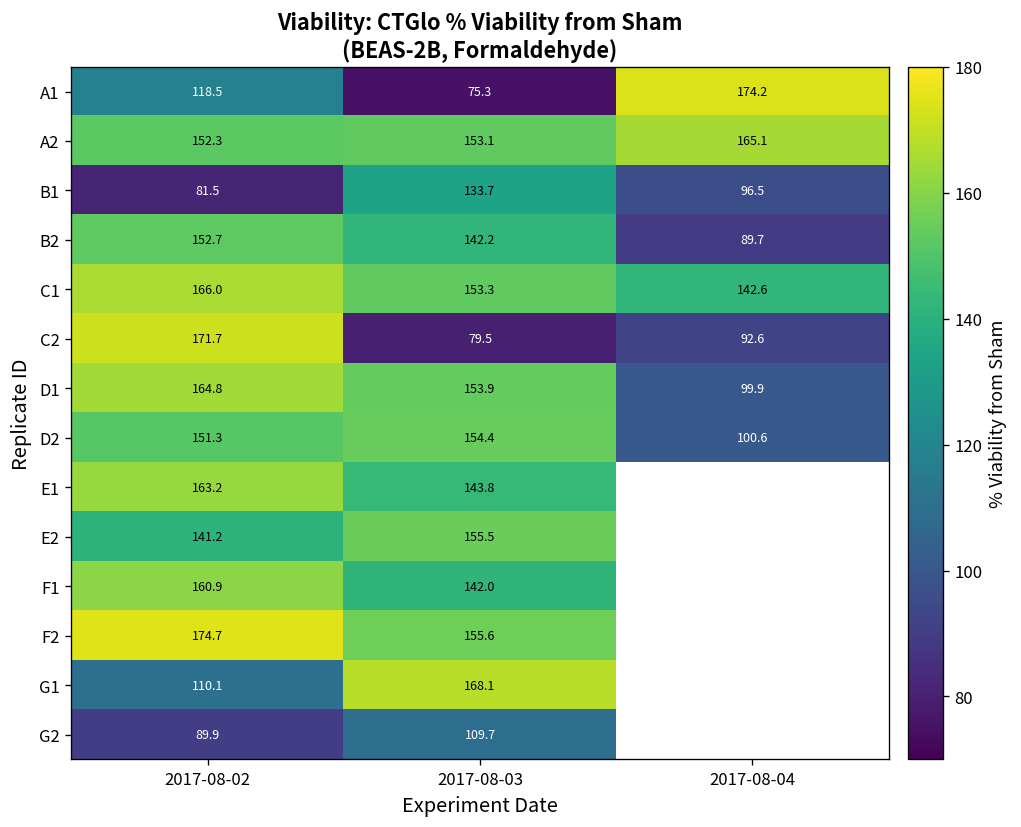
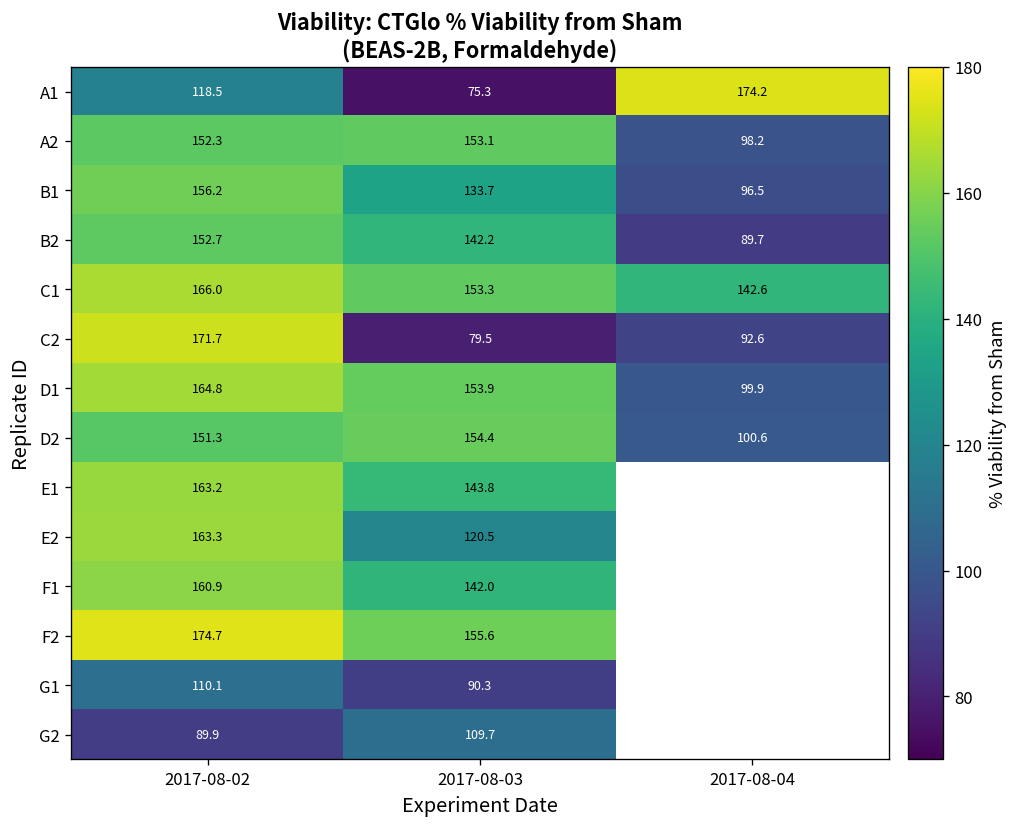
  {
    "A1": {
      "2017-08-02": 118.5,
      "2017-08-03": 75.3,
      "2017-08-04": 174.2
    },
    "A2": {
      "2017-08-02": 152.3,
      "2017-08-03": 153.1,
-     "2017-08-04": 165.1
+     "2017-08-04": 98.2
    },
    "B1": {
-     "2017-08-02": 81.5,
+     "2017-08-02": 156.2,
      "2017-08-03": 133.7,
      "2017-08-04": 96.5
    },
    "B2": {
      "2017-08-02": 152.7,
      "2017-08-03": 142.2,
      "2017-08-04": 89.7
    },
    "C1": {
      "2017-08-02": 166.0,
      "2017-08-03": 153.3,
      "2017-08-04": 142.6
    },
    "C2": {
      "2017-08-02": 171.7,
      "2017-08-03": 79.5,
      "2017-08-04": 92.6
    },
    "D1": {
      "2017-08-02": 164.8,
      "2017-08-03": 153.9,
      "2017-08-04": 99.9
    },
    "D2": {
      "2017-08-02": 151.3,
      "2017-08-03": 154.4,
      "2017-08-04": 100.6
    },
    "E1": {
      "2017-08-02": 163.2,
      "2017-08-03": 143.8
    },
    "E2": {
-     "2017-08-02": 141.2,
-     "2017-08-03": 155.5
+     "2017-08-02": 163.3,
+     "2017-08-03": 120.5
    },
    "F1": {
      "2017-08-02": 160.9,
      "2017-08-03": 142.0
    },
    "F2": {
      "2017-08-02": 174.7,
      "2017-08-03": 155.6
    },
    "G1": {
      "2017-08-02": 110.1,
-     "2017-08-03": 168.1
+     "2017-08-03": 90.3
    },
    "G2": {
      "2017-08-02": 89.9,
      "2017-08-03": 109.7
    }
  }
